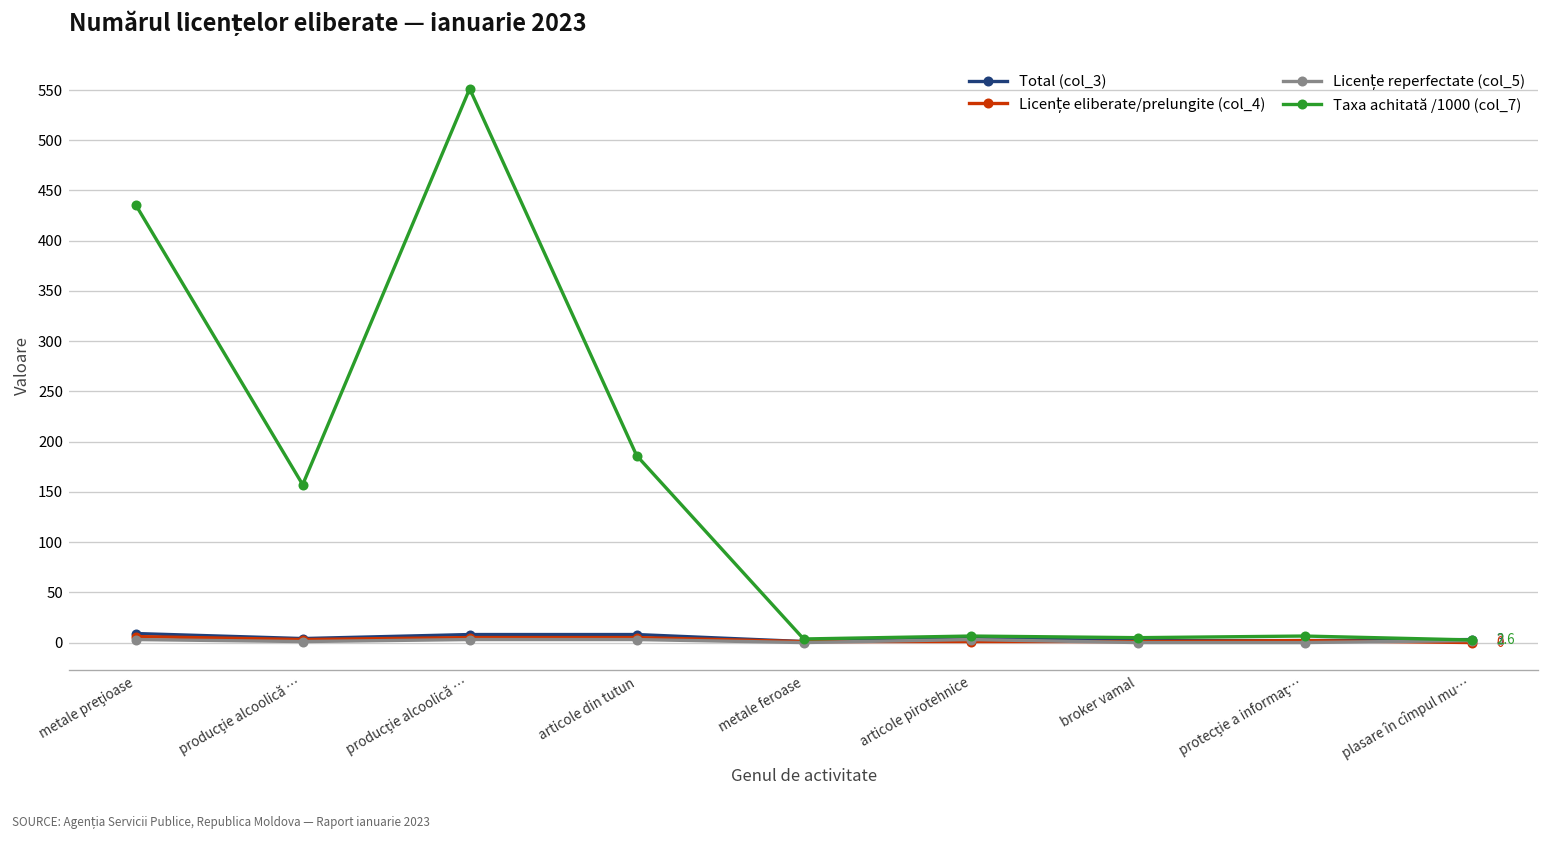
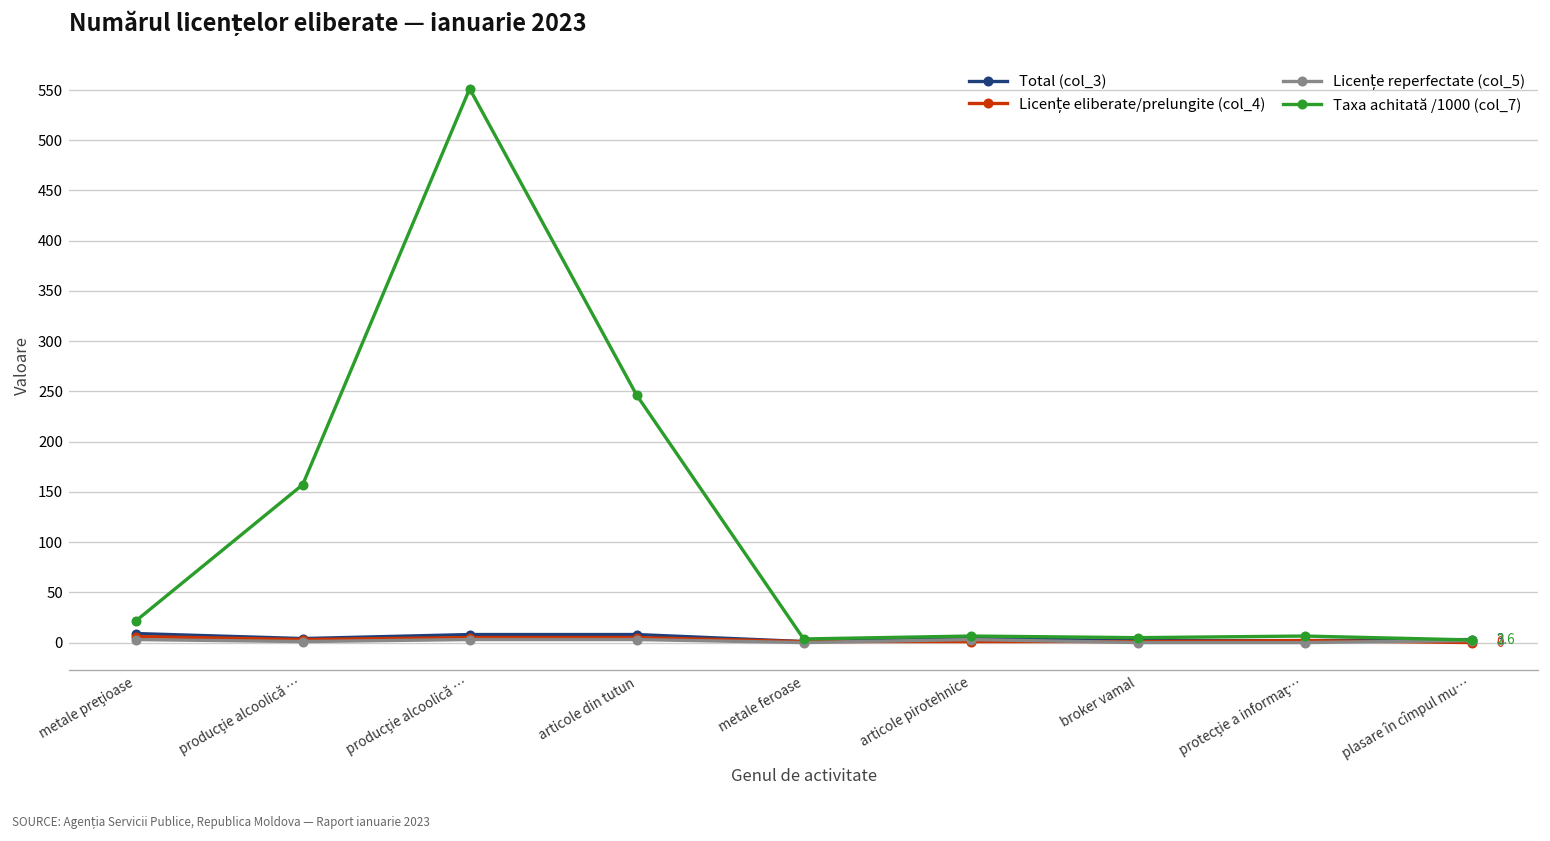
  {
    "Total (col_3)": {
      "metale preţioase": 10
    },
    "Taxa achitată /1000 (col_7)": {
-     "metale preţioase": 440,
-     "articole din tutun": 190,
+     "metale preţioase": 20,
+     "articole din tutun": 250,
      "protecţie a informaţ…": 10
    }
  }
